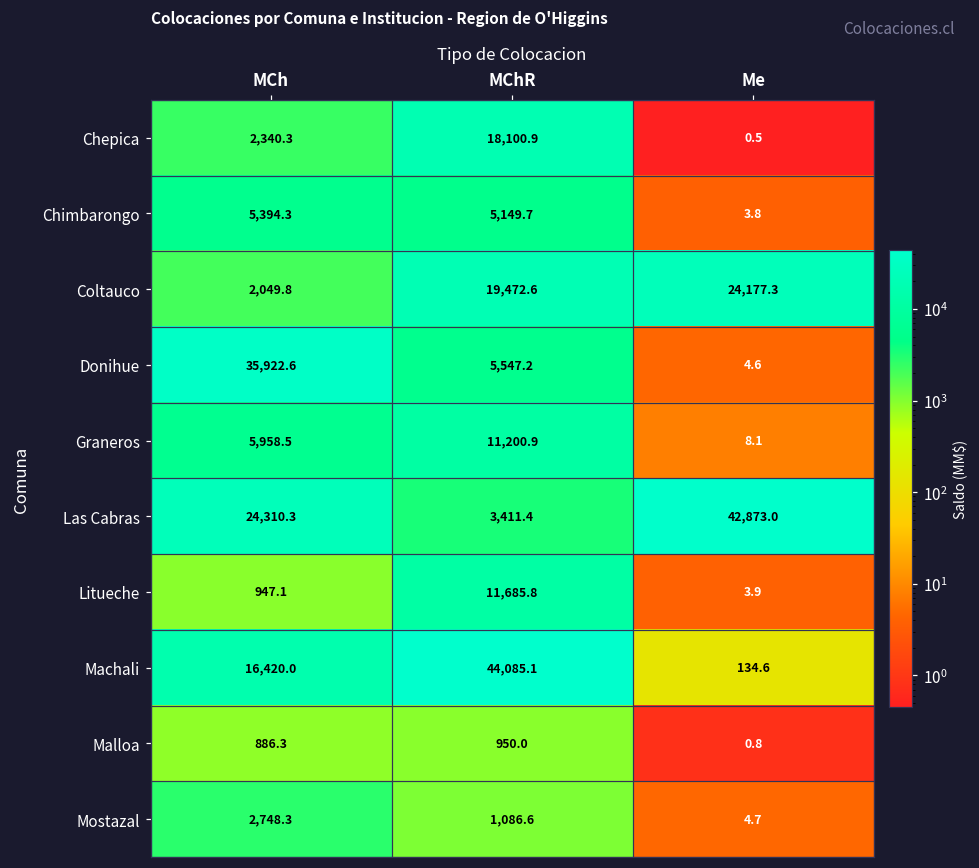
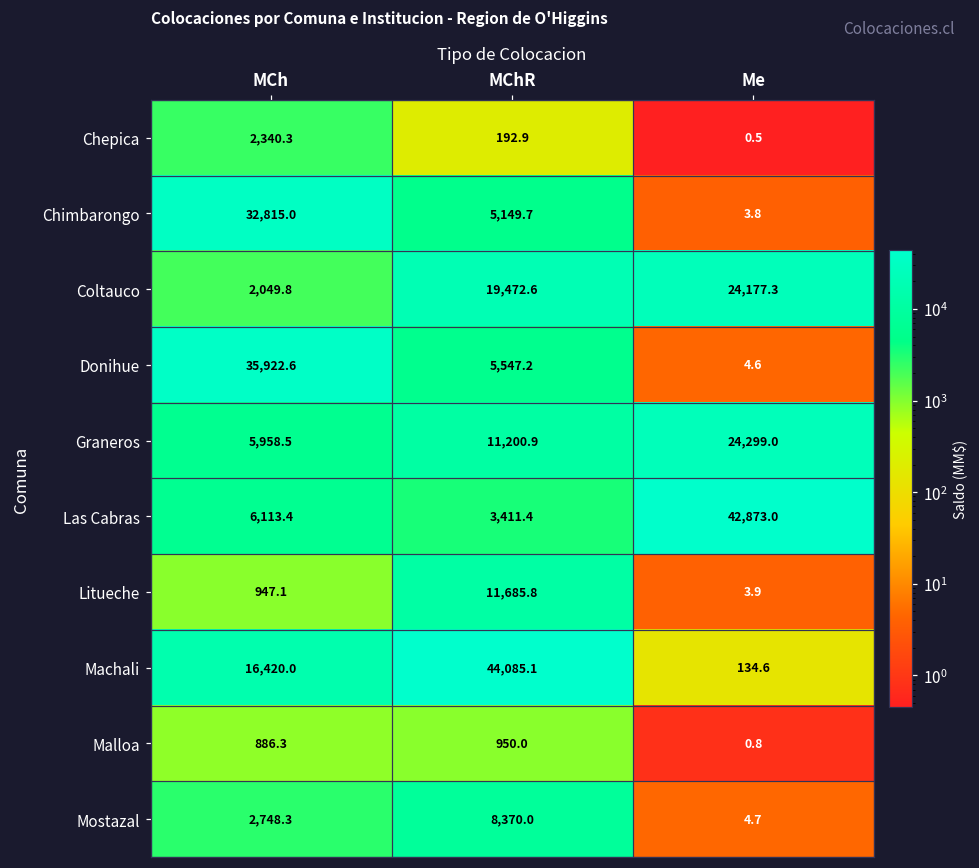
  {
    "Chepica": {
      "MCh": "2,340.3",
-     "MChR": "18,100.9",
+     "MChR": "192.9",
      "Me": "0.5"
    },
    "Chimbarongo": {
-     "MCh": "5,394.3",
+     "MCh": "32,815.0",
      "MChR": "5,149.7",
      "Me": "3.8"
    },
    "Coltauco": {
      "MCh": "2,049.8",
      "MChR": "19,472.6",
      "Me": "24,177.3"
    },
    "Donihue": {
      "MCh": "35,922.6",
      "MChR": "5,547.2",
      "Me": "4.6"
    },
    "Graneros": {
      "MCh": "5,958.5",
      "MChR": "11,200.9",
-     "Me": "8.1"
+     "Me": "24,299.0"
    },
    "Las Cabras": {
-     "MCh": "24,310.3",
+     "MCh": "6,113.4",
      "MChR": "3,411.4",
      "Me": "42,873.0"
    },
    "Litueche": {
      "MCh": "947.1",
      "MChR": "11,685.8",
      "Me": "3.9"
    },
    "Machali": {
      "MCh": "16,420.0",
      "MChR": "44,085.1",
      "Me": "134.6"
    },
    "Malloa": {
      "MCh": "886.3",
      "MChR": "950.0",
      "Me": "0.8"
    },
    "Mostazal": {
      "MCh": "2,748.3",
-     "MChR": "1,086.6",
+     "MChR": "8,370.0",
      "Me": "4.7"
    }
  }
